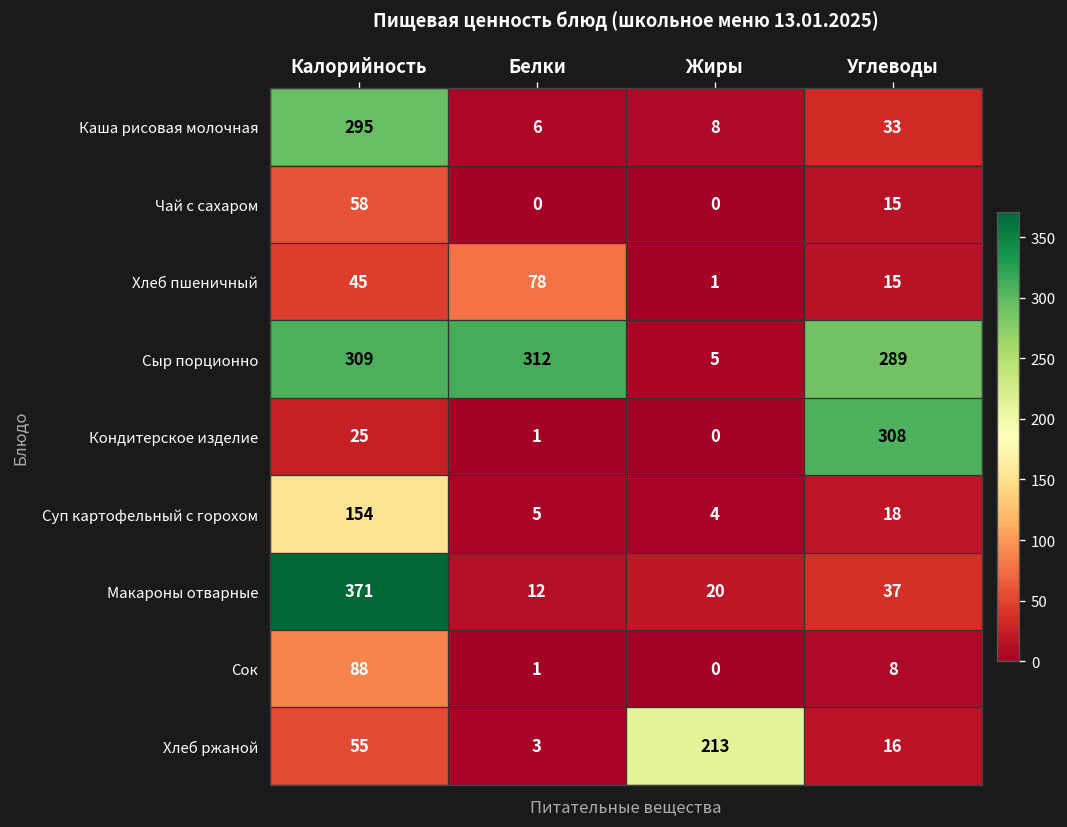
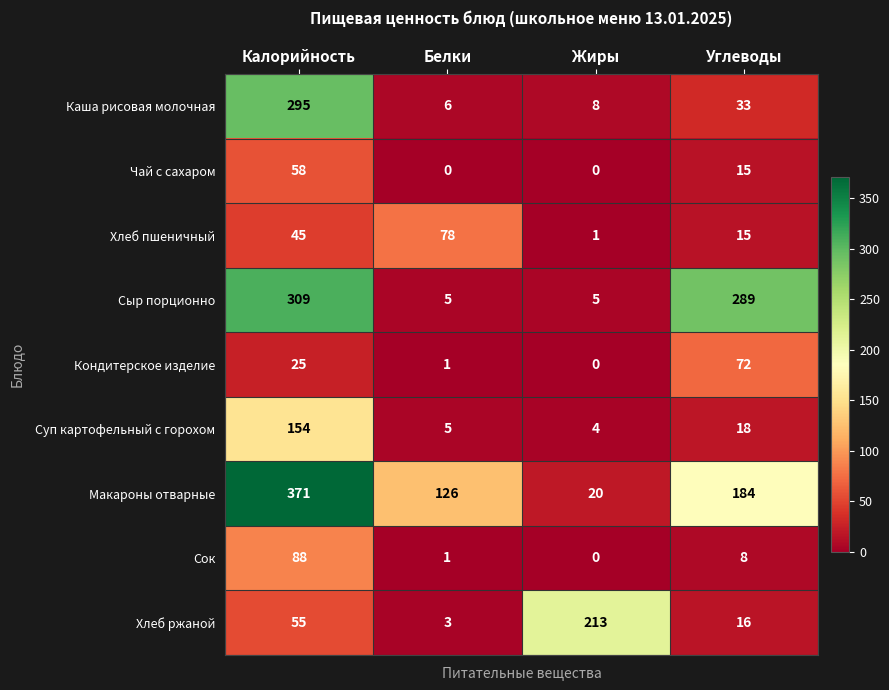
  {
    "Каша рисовая молочная": {
      "Калорийность": 295,
      "Белки": 6,
      "Жиры": 8,
      "Углеводы": 33
    },
    "Чай с сахаром": {
      "Калорийность": 58,
      "Белки": 0,
      "Жиры": 0,
      "Углеводы": 15
    },
    "Хлеб пшеничный": {
      "Калорийность": 45,
      "Белки": 78,
      "Жиры": 1,
      "Углеводы": 15
    },
    "Сыр порционно": {
      "Калорийность": 309,
-     "Белки": 312,
+     "Белки": 5,
      "Жиры": 5,
      "Углеводы": 289
    },
    "Кондитерское изделие": {
      "Калорийность": 25,
      "Белки": 1,
      "Жиры": 0,
-     "Углеводы": 308
+     "Углеводы": 72
    },
    "Суп картофельный с горохом": {
      "Калорийность": 154,
      "Белки": 5,
      "Жиры": 4,
      "Углеводы": 18
    },
    "Макароны отварные": {
      "Калорийность": 371,
-     "Белки": 12,
+     "Белки": 126,
      "Жиры": 20,
-     "Углеводы": 37
+     "Углеводы": 184
    },
    "Сок": {
      "Калорийность": 88,
      "Белки": 1,
      "Жиры": 0,
      "Углеводы": 8
    },
    "Хлеб ржаной": {
      "Калорийность": 55,
      "Белки": 3,
      "Жиры": 213,
      "Углеводы": 16
    }
  }
